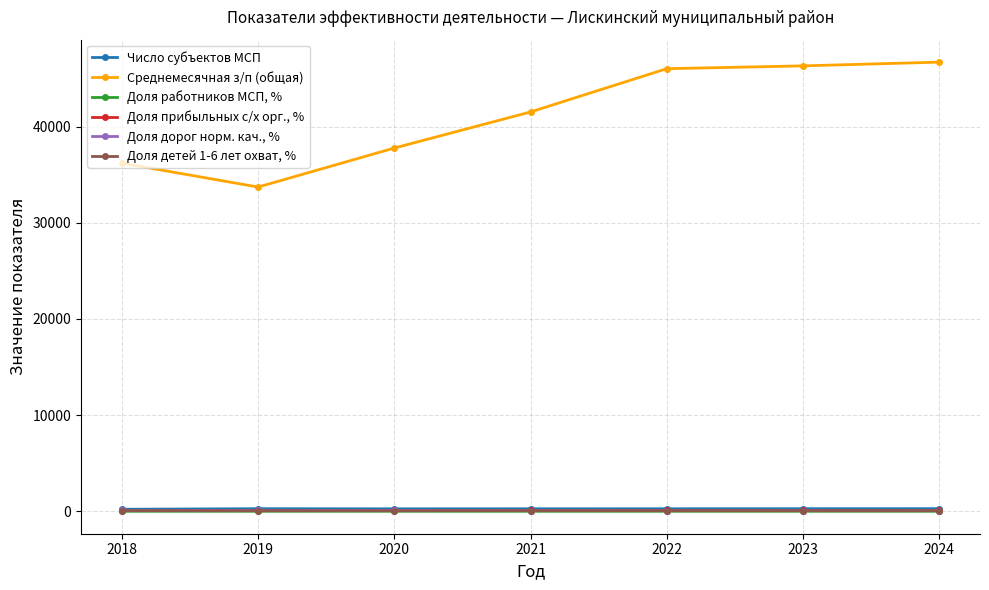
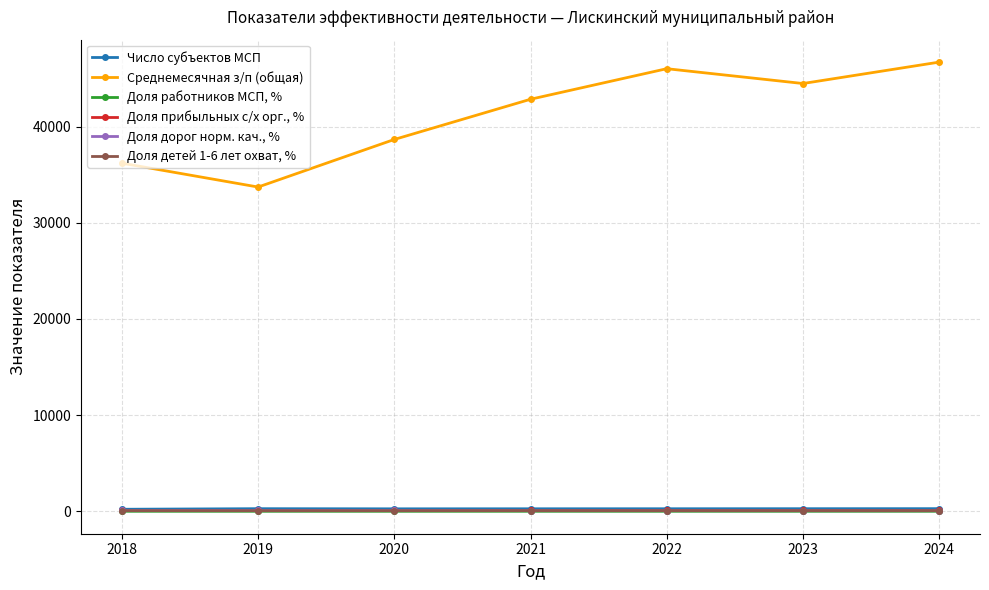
  {
    "Среднемесячная з/п (общая)": {
      "2019": 34000,
-     "2020": 38000,
-     "2021": 42000,
+     "2020": 39000,
+     "2021": 43000,
      "2022": 46000,
-     "2023": 46000,
+     "2023": 44000,
      "2024": 47000
    }
  }
